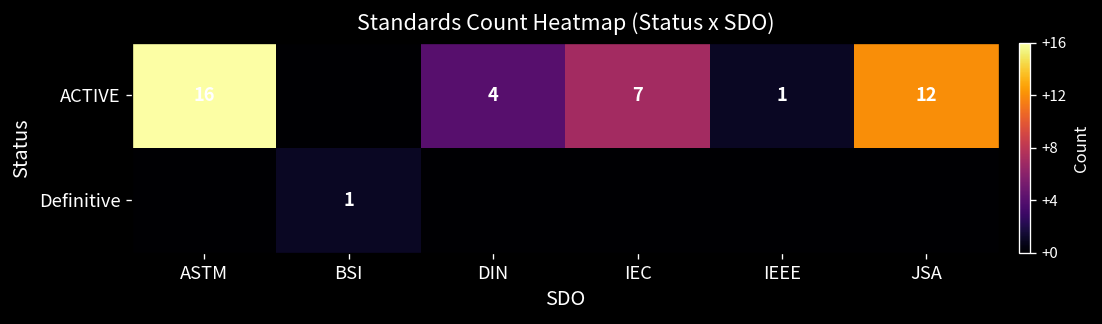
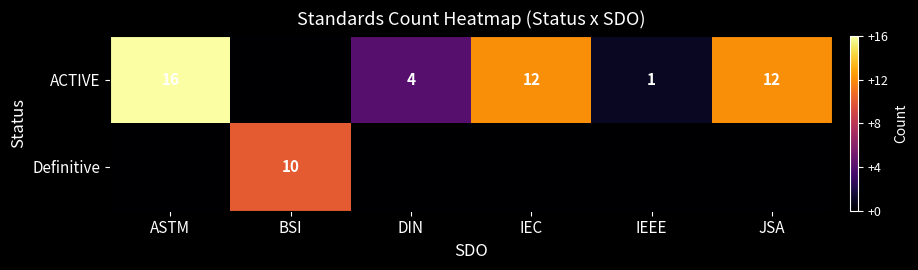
  {
    "ACTIVE": {
      "ASTM": 16,
      "DIN": 4,
-     "IEC": 7,
+     "IEC": 12,
      "IEEE": 1,
      "JSA": 12
    },
    "Definitive": {
-     "BSI": 1
+     "BSI": 10
    }
  }
